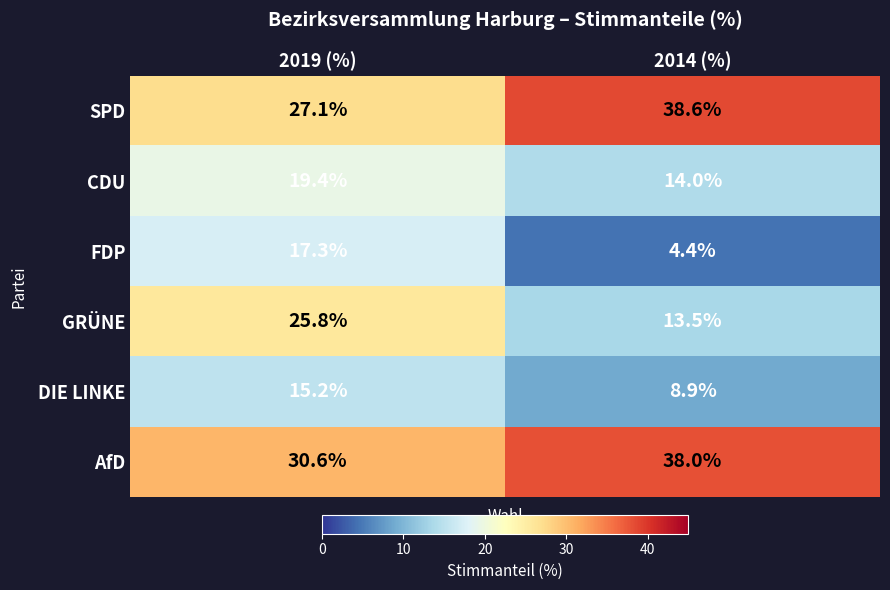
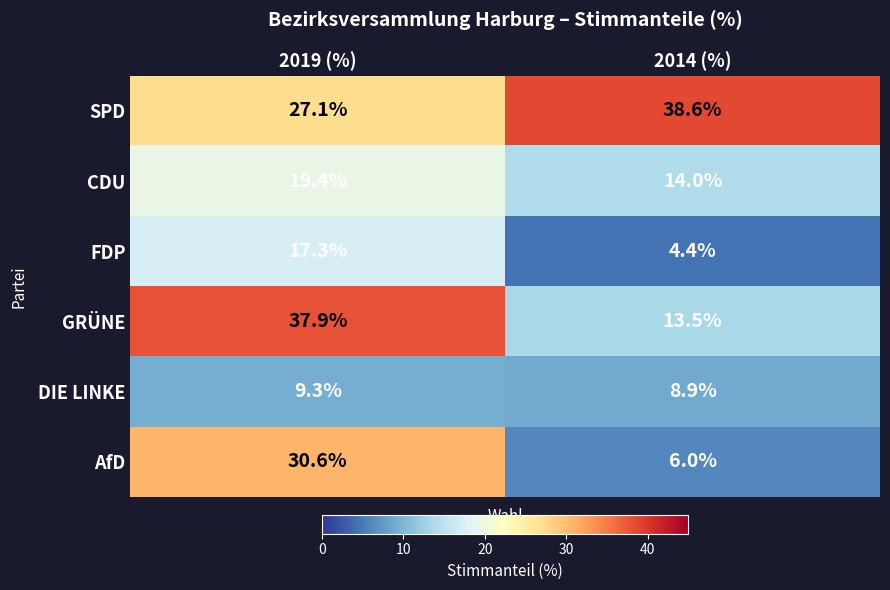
  {
    "SPD": {
      "2019 (%)": "27.1%",
      "2014 (%)": "38.6%"
    },
    "CDU": {
      "2014 (%)": "14.0%"
    },
    "FDP": {
      "2014 (%)": "4.4%"
    },
    "GRÜNE": {
-     "2019 (%)": "25.8%",
+     "2019 (%)": "37.9%",
      "2014 (%)": "13.5%"
    },
    "DIE LINKE": {
-     "2019 (%)": "15.2%",
+     "2019 (%)": "9.3%",
      "2014 (%)": "8.9%"
    },
    "AfD": {
      "2019 (%)": "30.6%",
-     "2014 (%)": "38.0%"
+     "2014 (%)": "6.0%"
    }
  }
